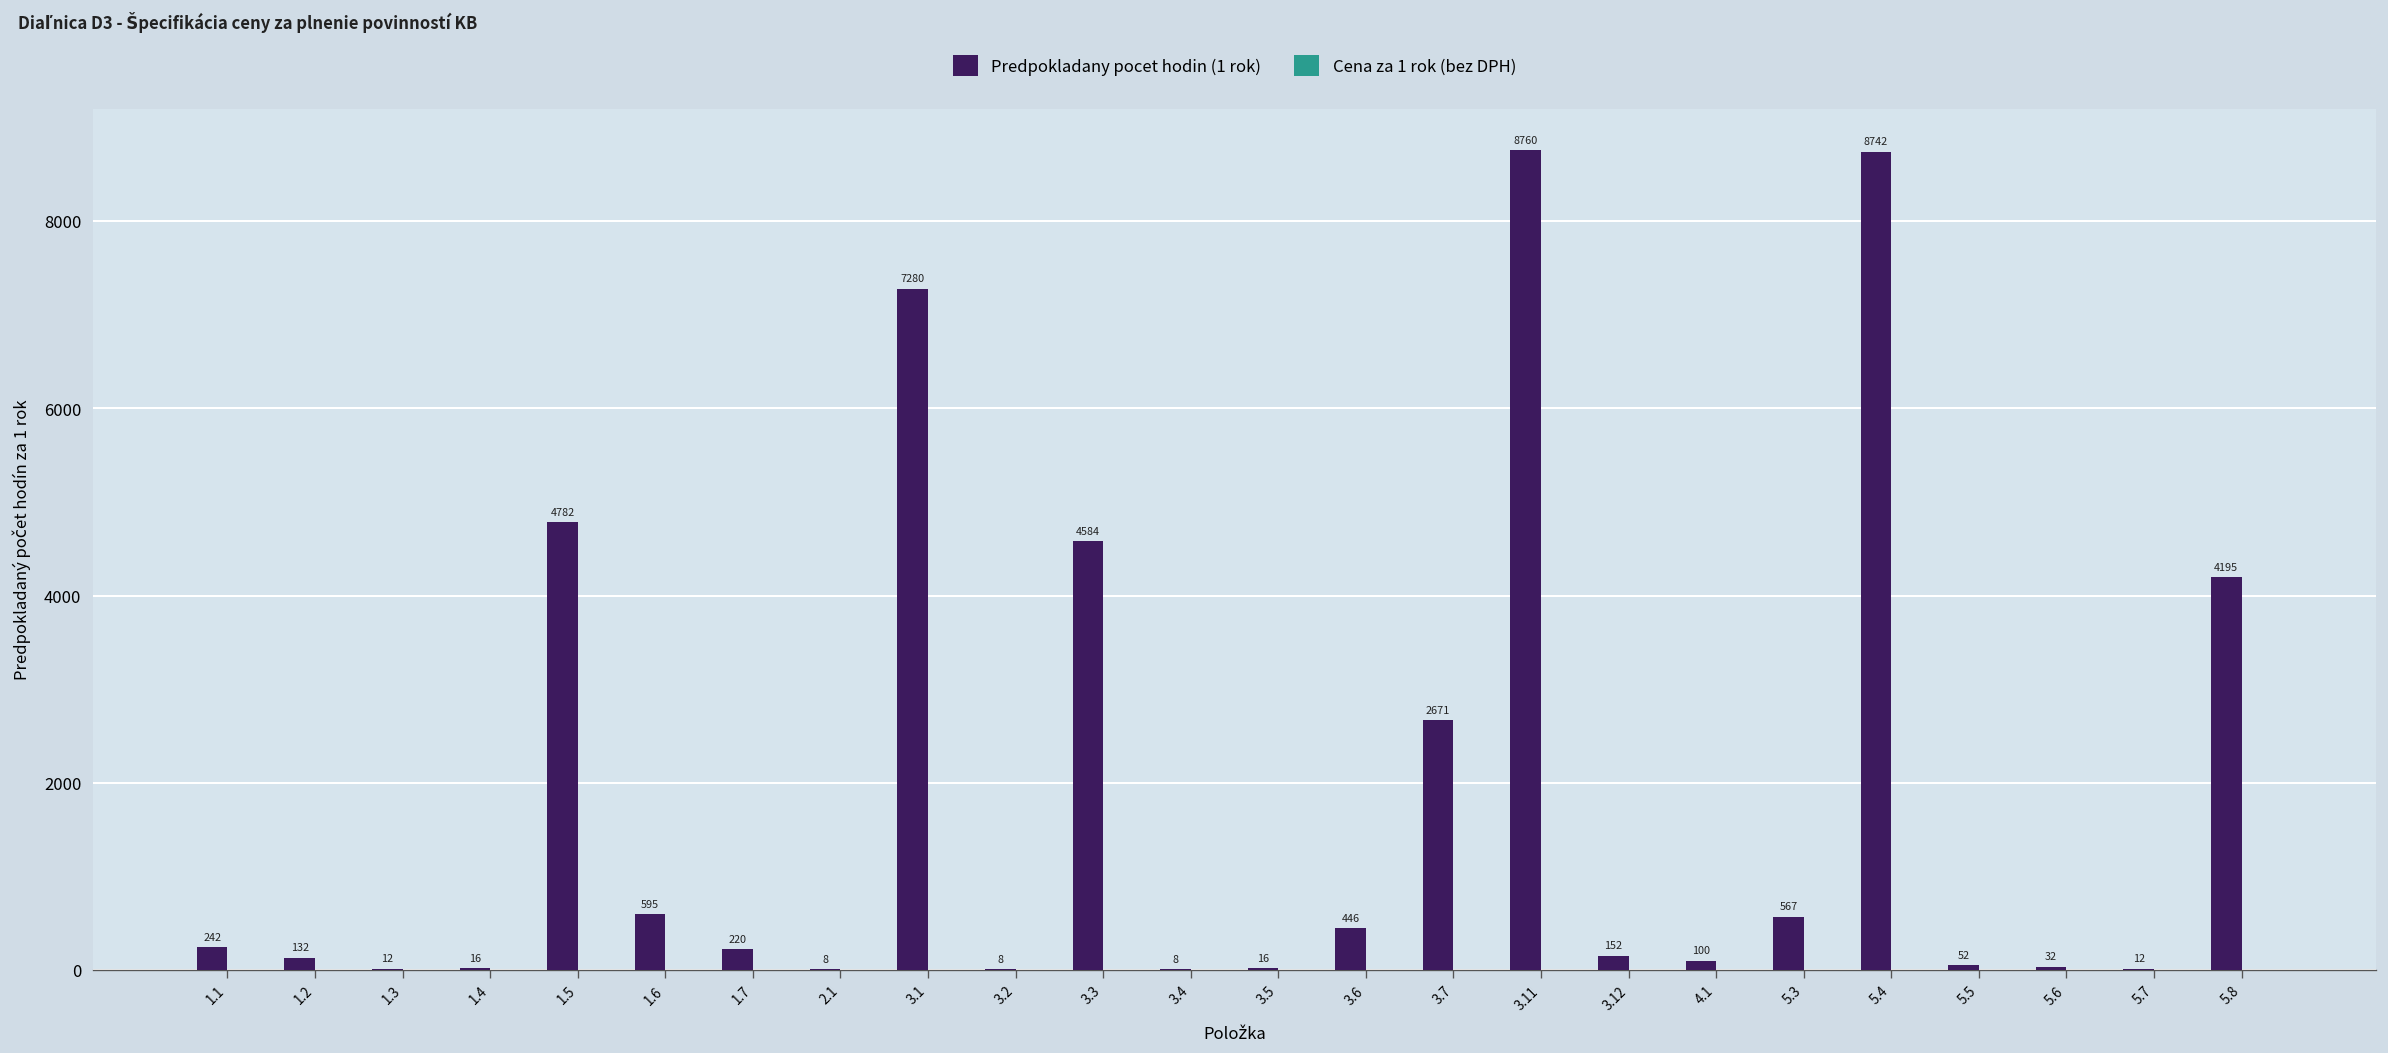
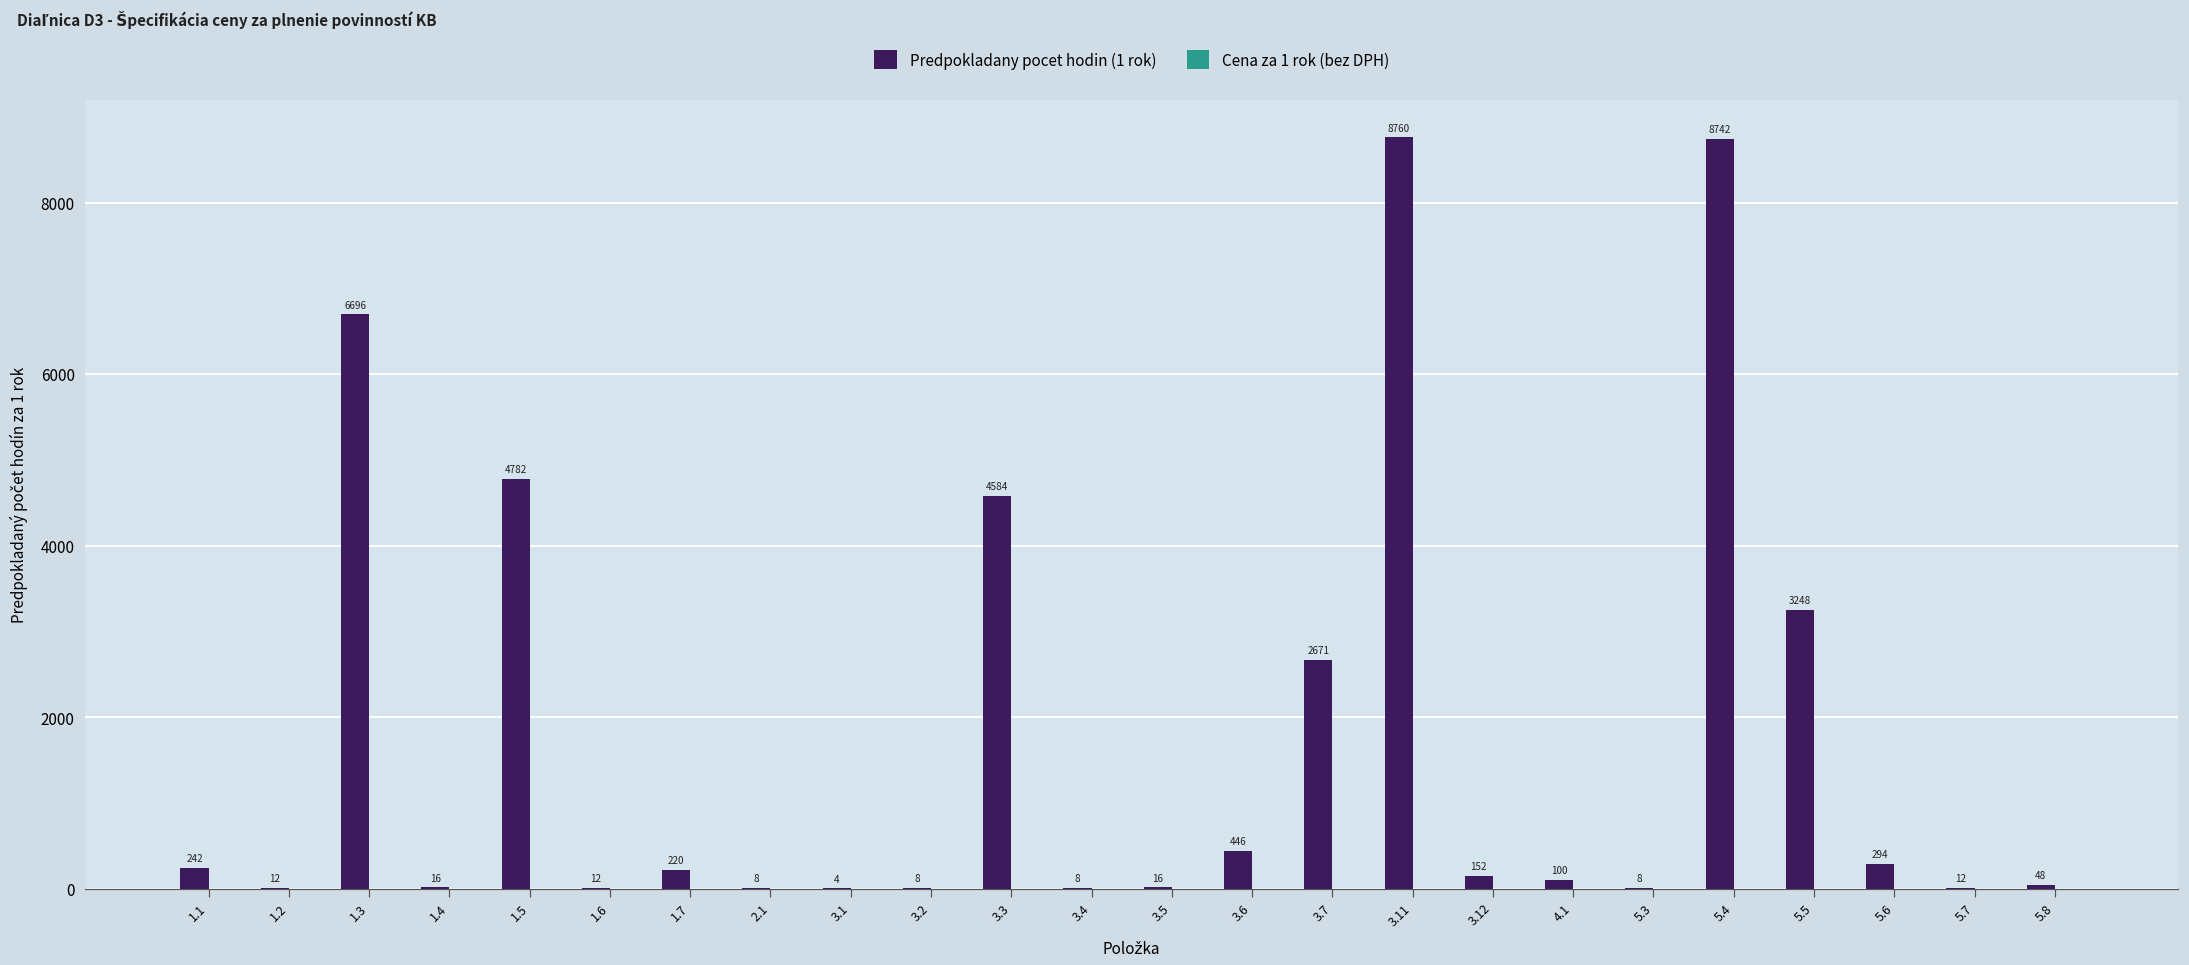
  {
    "Predpokladany pocet hodin (1 rok)": {
      "1.1": 242,
-     "1.2": 132,
-     "1.3": 12,
+     "1.2": 12,
+     "1.3": 6696,
      "1.4": 16,
      "1.5": 4782,
-     "1.6": 595,
+     "1.6": 12,
      "1.7": 220,
      "2.1": 8,
-     "3.1": 7280,
+     "3.1": 4,
      "3.2": 8,
      "3.3": 4584,
      "3.4": 8,
      "3.5": 16,
      "3.6": 446,
      "3.7": 2671,
      "3.11": 8760,
      "3.12": 152,
      "4.1": 100,
-     "5.3": 567,
+     "5.3": 8,
      "5.4": 8742,
-     "5.5": 52,
-     "5.6": 32,
+     "5.5": 3248,
+     "5.6": 294,
      "5.7": 12,
-     "5.8": 4195
+     "5.8": 48
    },
    "Cena za 1 rok (bez DPH)": {
      "1.1": 0,
      "1.2": 0,
      "1.3": 0,
      "1.4": 0,
      "1.5": 0,
      "1.6": 0,
      "1.7": 0,
      "2.1": 0,
      "3.1": 0,
      "3.2": 0,
      "3.3": 0,
      "3.4": 0,
      "3.5": 0,
      "3.6": 0,
      "3.7": 0,
      "3.11": 0,
      "3.12": 0,
      "4.1": 0,
      "5.3": 0,
      "5.4": 0,
      "5.5": 0,
      "5.6": 0,
      "5.7": 0,
      "5.8": 0
    }
  }
